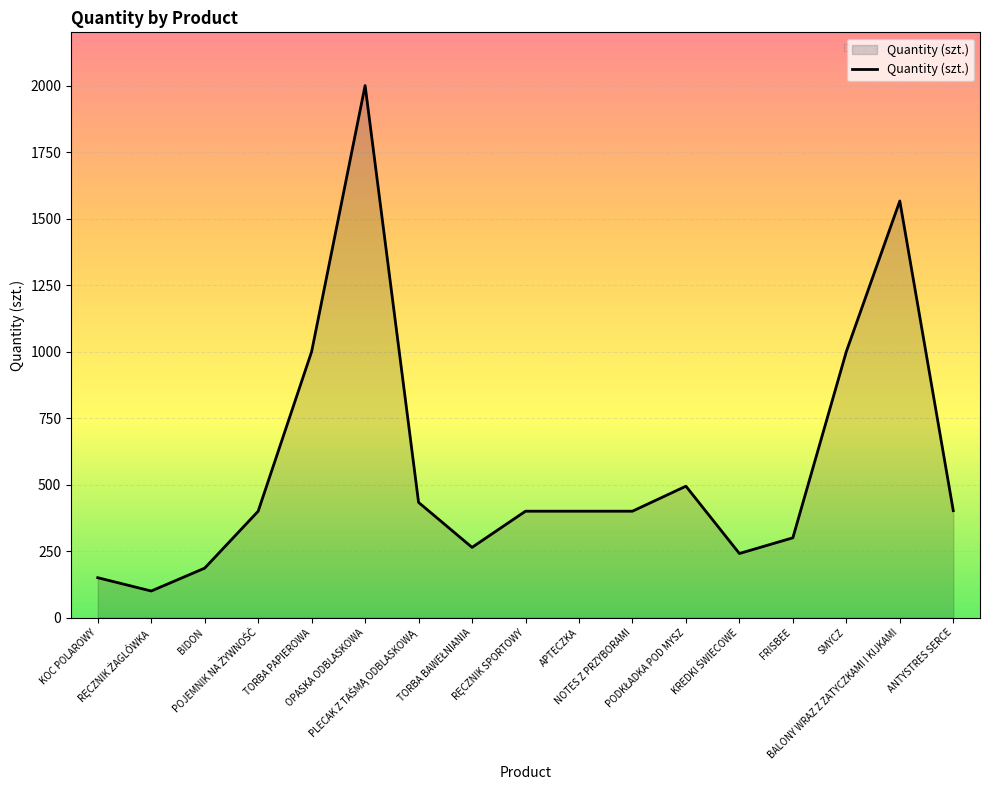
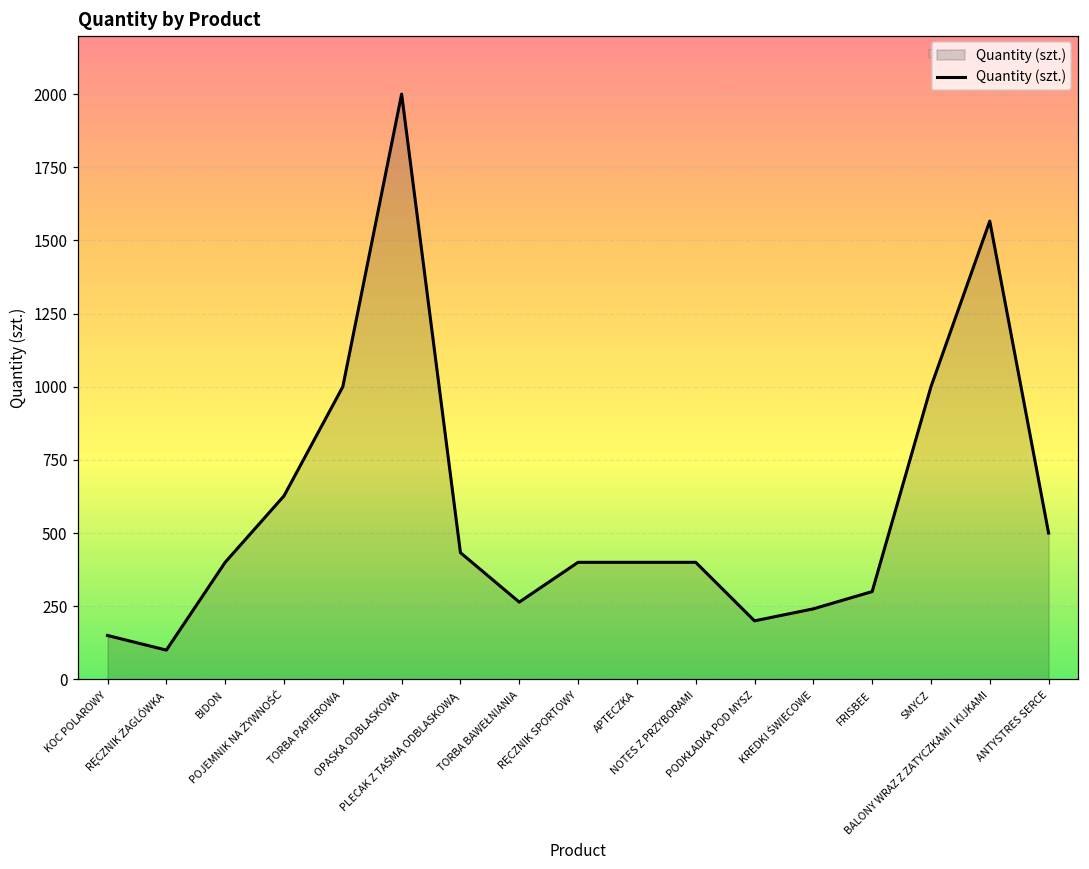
  {
    "KOC POLAROWY": 150,
    "RĘCZNIK ŻAGLÓWKA": 100,
-   "BIDON": 190,
-   "POJEMNIK NA ŻYWNOŚĆ": 400,
+   "BIDON": 400,
+   "POJEMNIK NA ŻYWNOŚĆ": 630,
    "TORBA PAPIEROWA": 1000,
    "OPASKA ODBLASKOWA": 2000,
    "PLECAK Z TAŚMĄ ODBLASKOWĄ": 430,
    "TORBA BAWEŁNIANIA": 260,
    "RĘCZNIK SPORTOWY": 400,
    "APTECZKA": 400,
    "NOTES Z PRZYBORAMI": 400,
-   "PODKŁADKA POD MYSZ": 490,
+   "PODKŁADKA POD MYSZ": 200,
    "KREDKI ŚWIECOWE": 240,
    "FRISBEE": 300,
    "SMYCZ": 1000,
    "BALONY WRAZ Z ZATYCZKAMI I KIJKAMI": 1570,
-   "ANTYSTRES SERCE": 400
+   "ANTYSTRES SERCE": 500
  }
